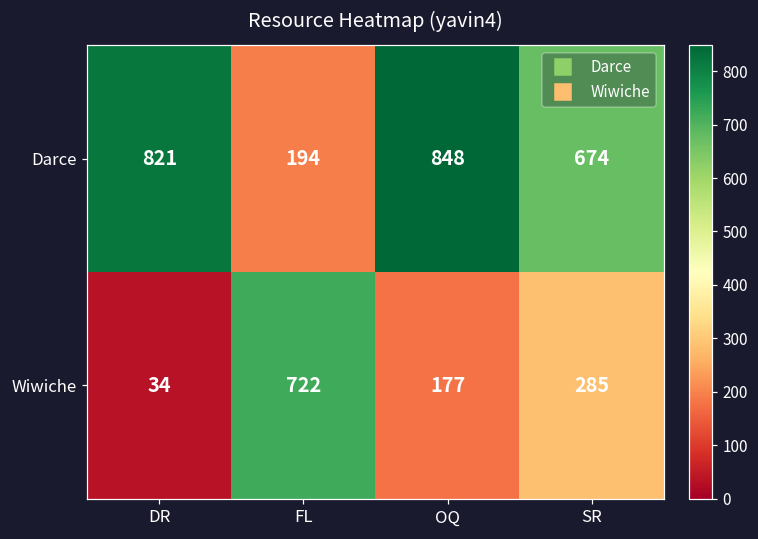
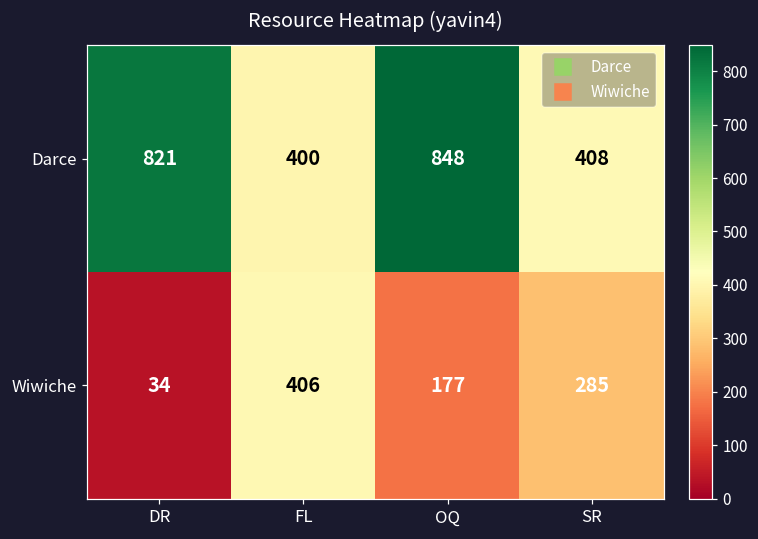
  {
    "Darce": {
      "DR": 821,
-     "FL": 194,
+     "FL": 400,
      "OQ": 848,
-     "SR": 674
+     "SR": 408
    },
    "Wiwiche": {
      "DR": 34,
-     "FL": 722,
+     "FL": 406,
      "OQ": 177,
      "SR": 285
    }
  }
